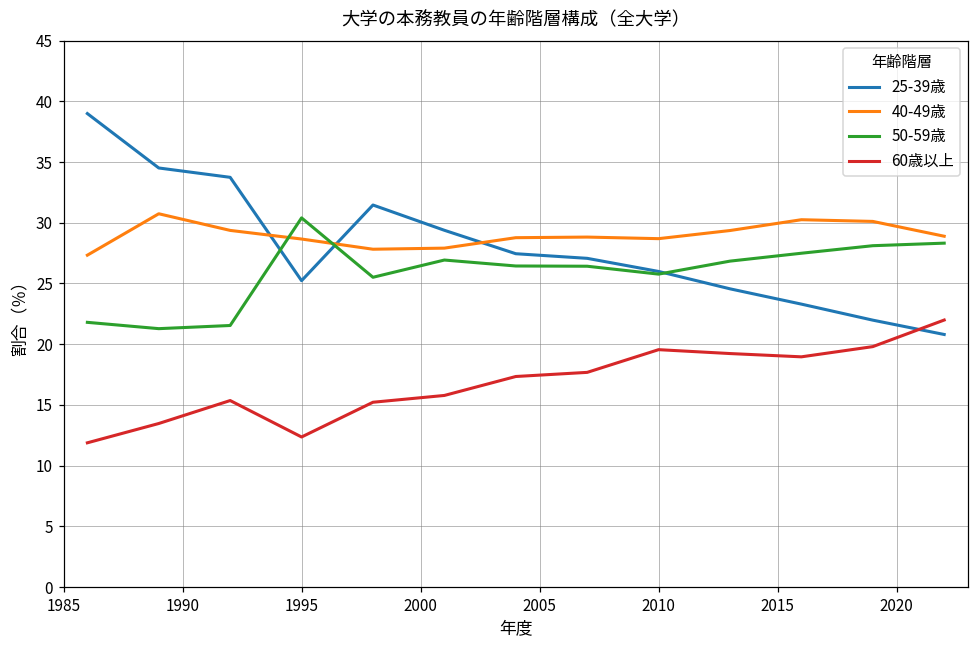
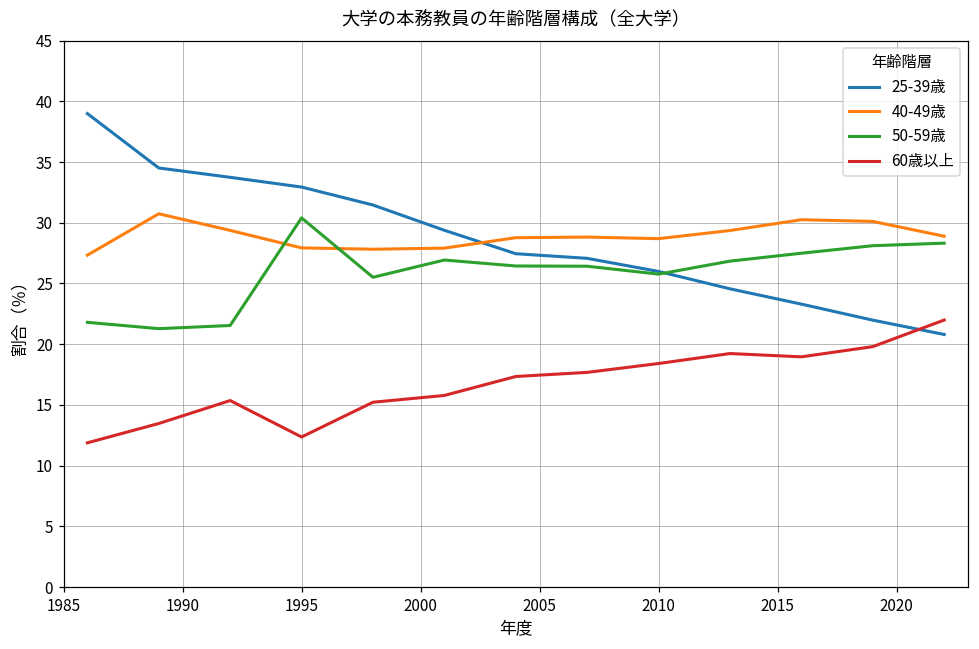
  {
    "25-39歳": {
-     "1995": 25.2
+     "1995": 32.9
    },
    "40-49歳": {
-     "1995": 28.7,
+     "1995": 27.9,
      "2010": 28.7
    },
    "50-59歳": {
      "1995": 30.4
    },
    "60歳以上": {
      "1995": 12.4,
-     "2010": 19.6
+     "2010": 18.4
    }
  }
